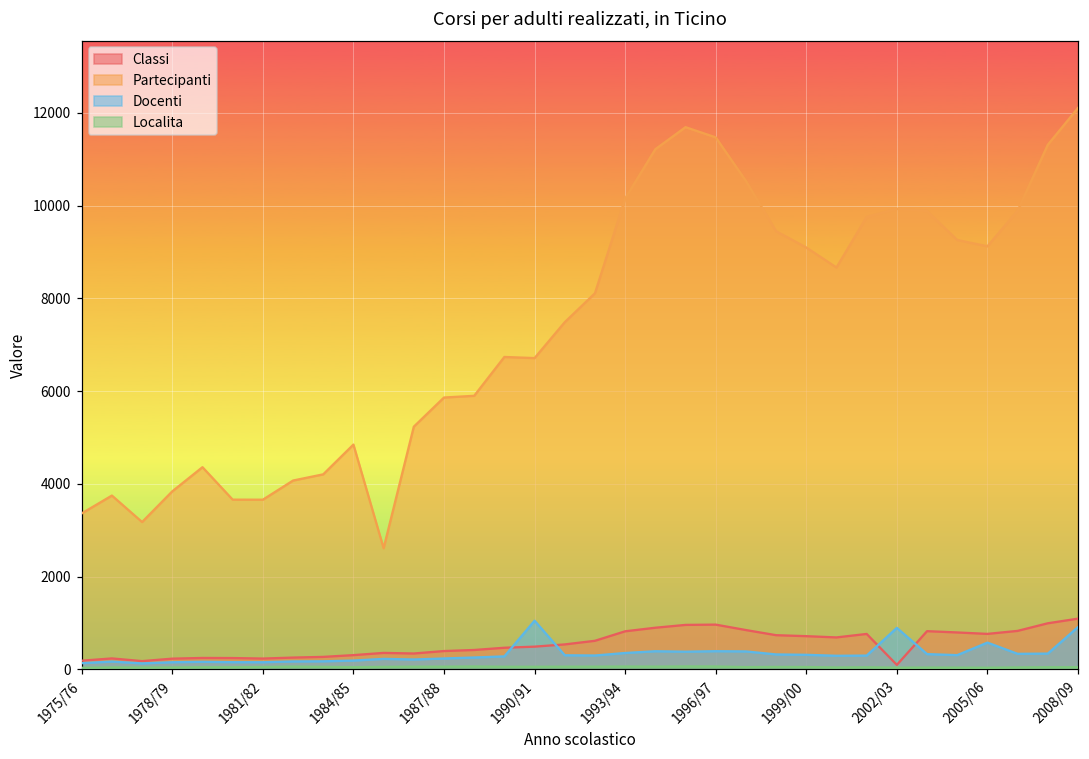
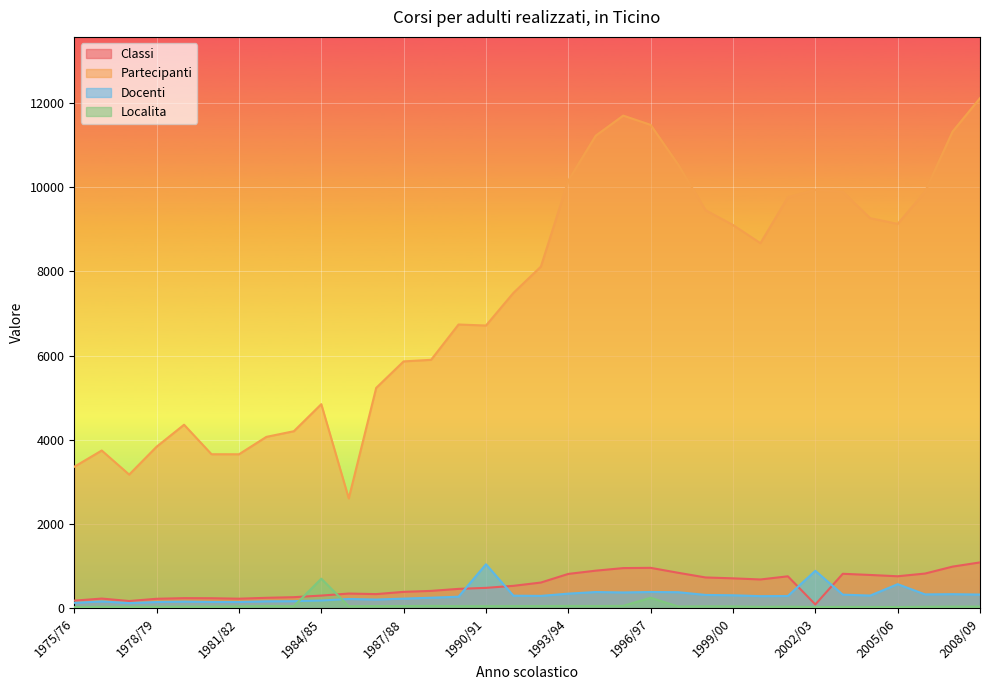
  {
    "Docenti": {
      "1978/79": 200,
      "1981/82": 200,
      "1984/85": 200,
      "1987/88": 200,
      "1990/91": 1000,
      "1993/94": 400,
      "1996/97": 400,
      "1999/00": 300,
      "2002/03": 900,
      "2005/06": 600,
-     "2008/09": 900
+     "2008/09": 300
    },
    "Localita": {
      "1975/76": 0,
      "1978/79": 0,
      "1981/82": 0,
-     "1984/85": 0,
+     "1984/85": 700,
      "1987/88": 100,
      "1990/91": 100,
      "1993/94": 100,
-     "1996/97": 100,
+     "1996/97": 300,
      "1999/00": 0,
      "2005/06": 0,
      "2008/09": 0
    }
  }
